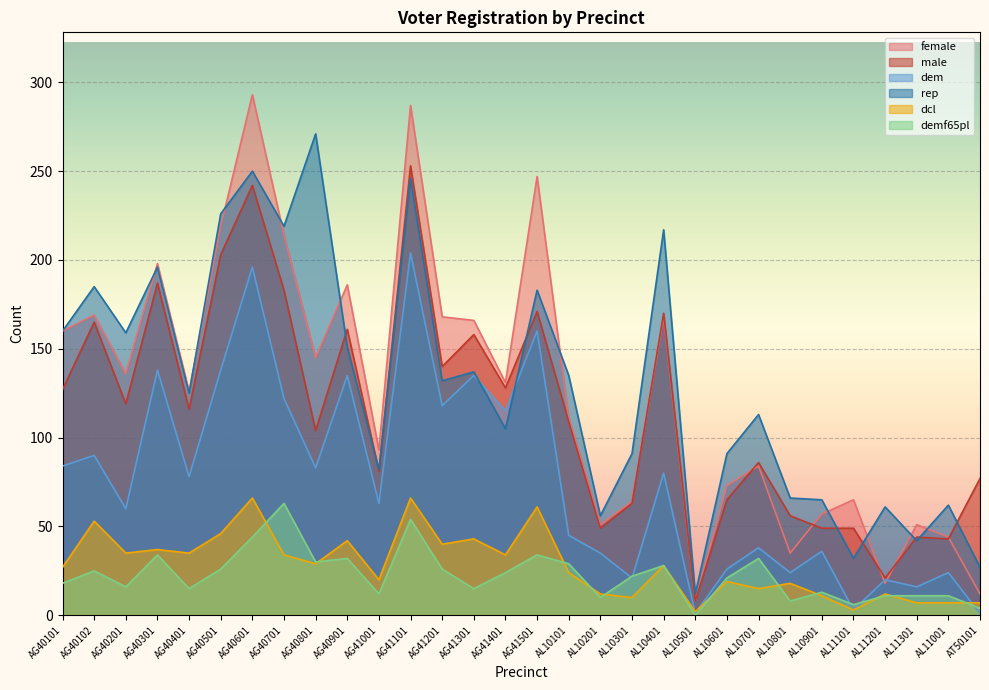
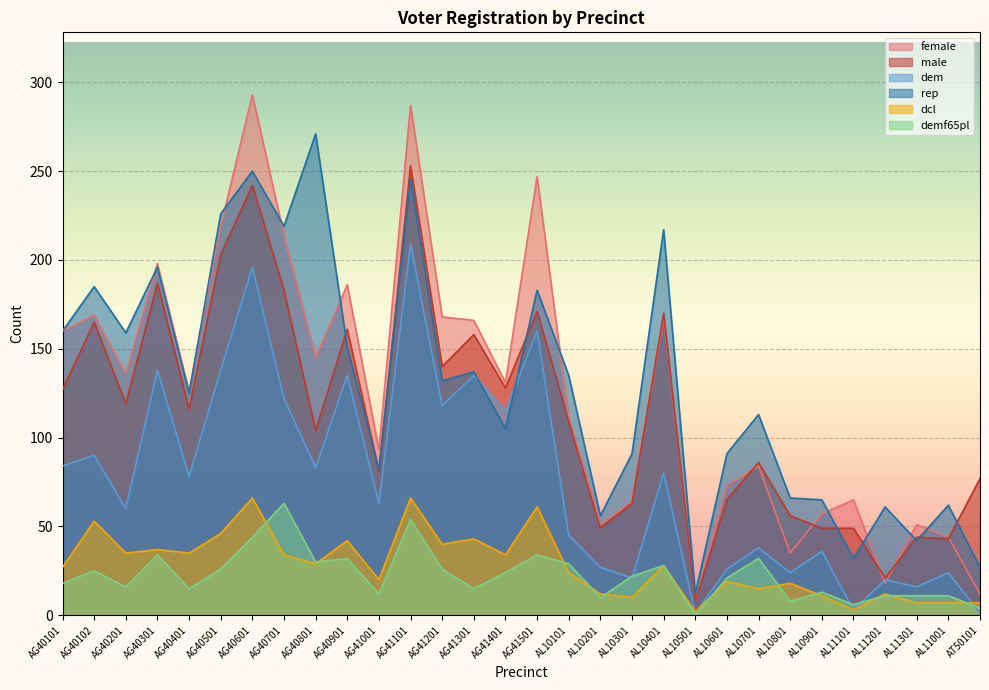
  {
    "female": {
      "AG40102": 169,
      "AG40201": 136,
      "AG40301": 198,
      "AG40501": 219,
      "AG40601": 293,
      "AG40701": 214,
      "AG40801": 145,
      "AG40901": 186,
      "AG41001": 93,
      "AG41101": 287,
      "AG41201": 168,
      "AG41301": 166,
      "AG41401": 131,
      "AG41501": 247,
      "AL10101": 111,
      "AL10201": 51,
      "AL10401": 168,
      "AL10601": 73,
      "AL10701": 84,
      "AL10801": 35,
      "AL10901": 57,
      "AL11101": 65,
      "AL11201": 18,
      "AL11301": 51,
      "AT50101": 12
    },
    "male": {
      "AG40101": 127,
      "AG40102": 165,
      "AG40201": 119,
      "AG40301": 187,
      "AG40401": 116,
      "AG40501": 203,
      "AG40601": 242,
      "AG40701": 183,
      "AG40801": 104,
      "AG40901": 161,
      "AG41101": 253,
      "AG41201": 140,
      "AG41301": 158,
      "AG41401": 128,
      "AG41501": 171,
      "AL10101": 109,
      "AL10201": 49,
      "AL10401": 170,
      "AL10601": 65,
      "AL10701": 86,
      "AL10801": 56,
      "AL10901": 49,
      "AL11101": 49,
      "AL11301": 44,
      "AT50101": 77
    },
    "dem": {
      "AG40101": 84,
      "AG40102": 90,
      "AG40201": 60,
      "AG40301": 138,
      "AG40401": 78,
      "AG40501": 138,
      "AG40601": 196,
      "AG40701": 122,
      "AG40801": 83,
      "AG40901": 135,
      "AG41001": 63,
-     "AG41101": 204,
+     "AG41101": 209,
      "AG41201": 118,
      "AG41301": 135,
      "AG41401": 115,
      "AG41501": 160,
      "AL10101": 45,
-     "AL10201": 35,
+     "AL10201": 27,
      "AL10401": 80,
      "AL10601": 26,
      "AL10701": 38,
      "AL10801": 24,
      "AL10901": 36,
      "AL11301": 16,
      "AL11001": 24,
      "AT50101": 1
    },
    "rep": {
      "AG40102": 185,
      "AG40201": 159,
      "AG40301": 196,
      "AG40501": 226,
      "AG40601": 250,
      "AG40701": 219,
      "AG40801": 271,
      "AG40901": 151,
      "AG41101": 246,
      "AG41201": 132,
      "AG41301": 137,
      "AG41401": 105,
      "AG41501": 183,
      "AL10101": 135,
      "AL10201": 56,
      "AL10301": 91,
      "AL10401": 217,
      "AL10501": 12,
      "AL10601": 91,
      "AL10701": 113,
      "AL10801": 66,
      "AL10901": 65,
      "AL11101": 32,
      "AL11201": 61,
      "AL11301": 42,
      "AL11001": 62,
      "AT50101": 27
    },
    "dcl": {
      "AG40101": 27,
      "AG40102": 53,
      "AG40201": 35,
      "AG40301": 37,
      "AG40401": 35,
      "AG40501": 46,
      "AG40601": 66,
      "AG40701": 34,
      "AG40901": 42,
      "AG41001": 20,
      "AG41101": 66,
      "AG41201": 40,
      "AG41301": 43,
      "AG41401": 34,
      "AG41501": 61,
      "AL10101": 24,
      "AL10201": 12,
      "AL10301": 10,
      "AL10601": 19,
      "AL10701": 15,
      "AL10801": 18,
      "AL10901": 11,
      "AL11301": 7,
      "AL11001": 7,
      "AT50101": 7
    },
    "demf65pl": {
      "AG40101": 18,
      "AG40102": 25,
      "AG40201": 16,
      "AG40301": 34,
      "AG40401": 15,
      "AG40501": 26,
      "AG40601": 44,
      "AG40701": 63,
      "AG40901": 32,
      "AG41001": 12,
      "AG41101": 54,
      "AG41201": 26,
      "AG41301": 15,
      "AG41401": 24,
      "AG41501": 34,
      "AL10101": 29,
      "AL10201": 10,
      "AL10601": 21,
      "AL10701": 32,
      "AL10801": 8,
      "AL10901": 13,
      "AL11101": 6,
      "AL11301": 11,
      "AL11001": 11,
      "AT50101": 4
    }
  }
